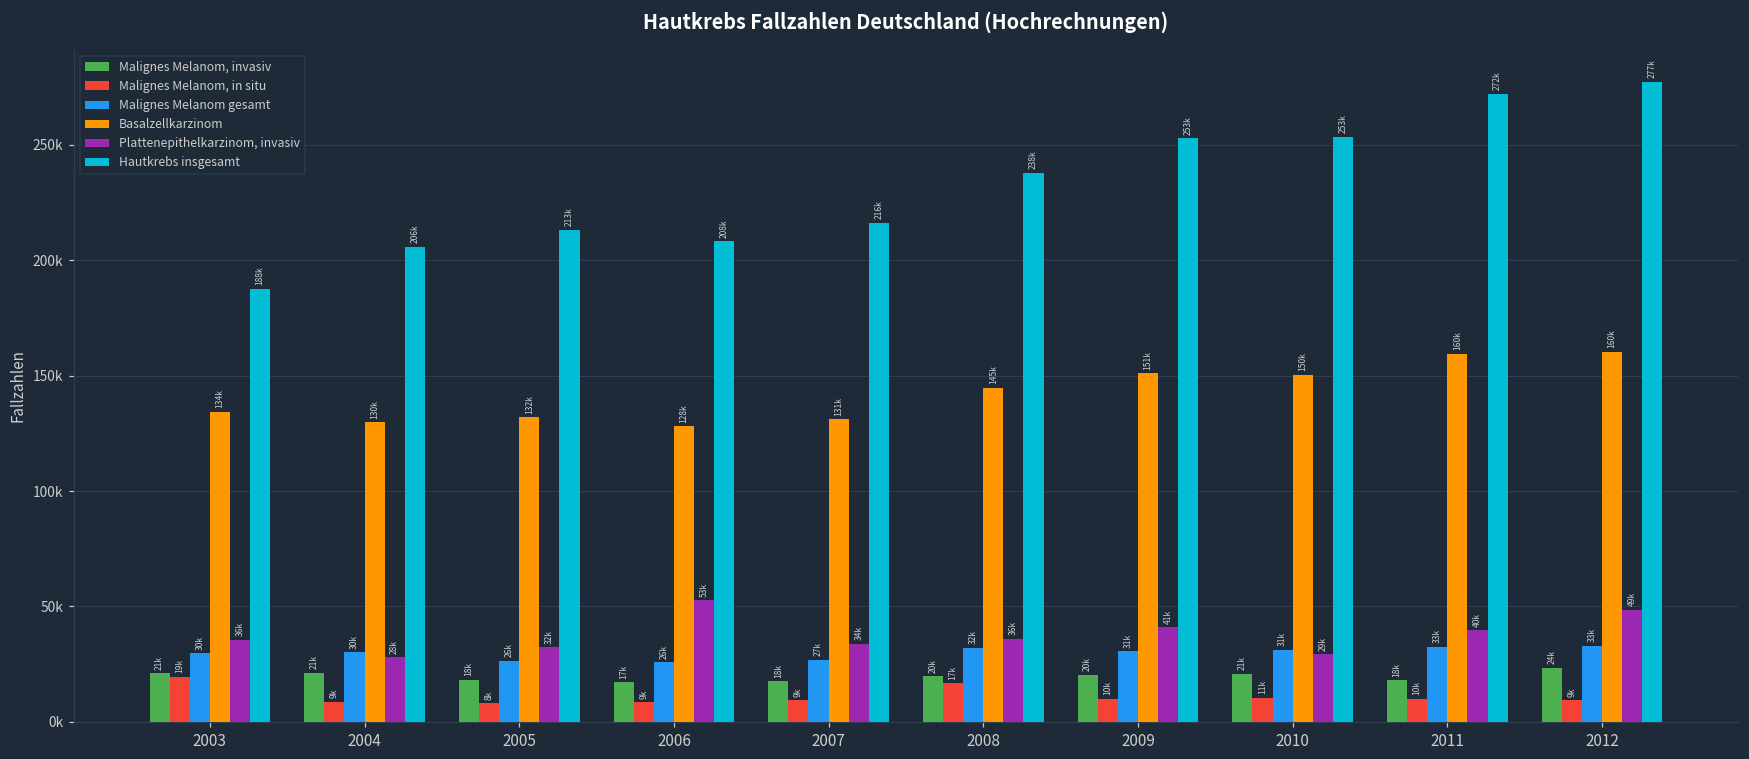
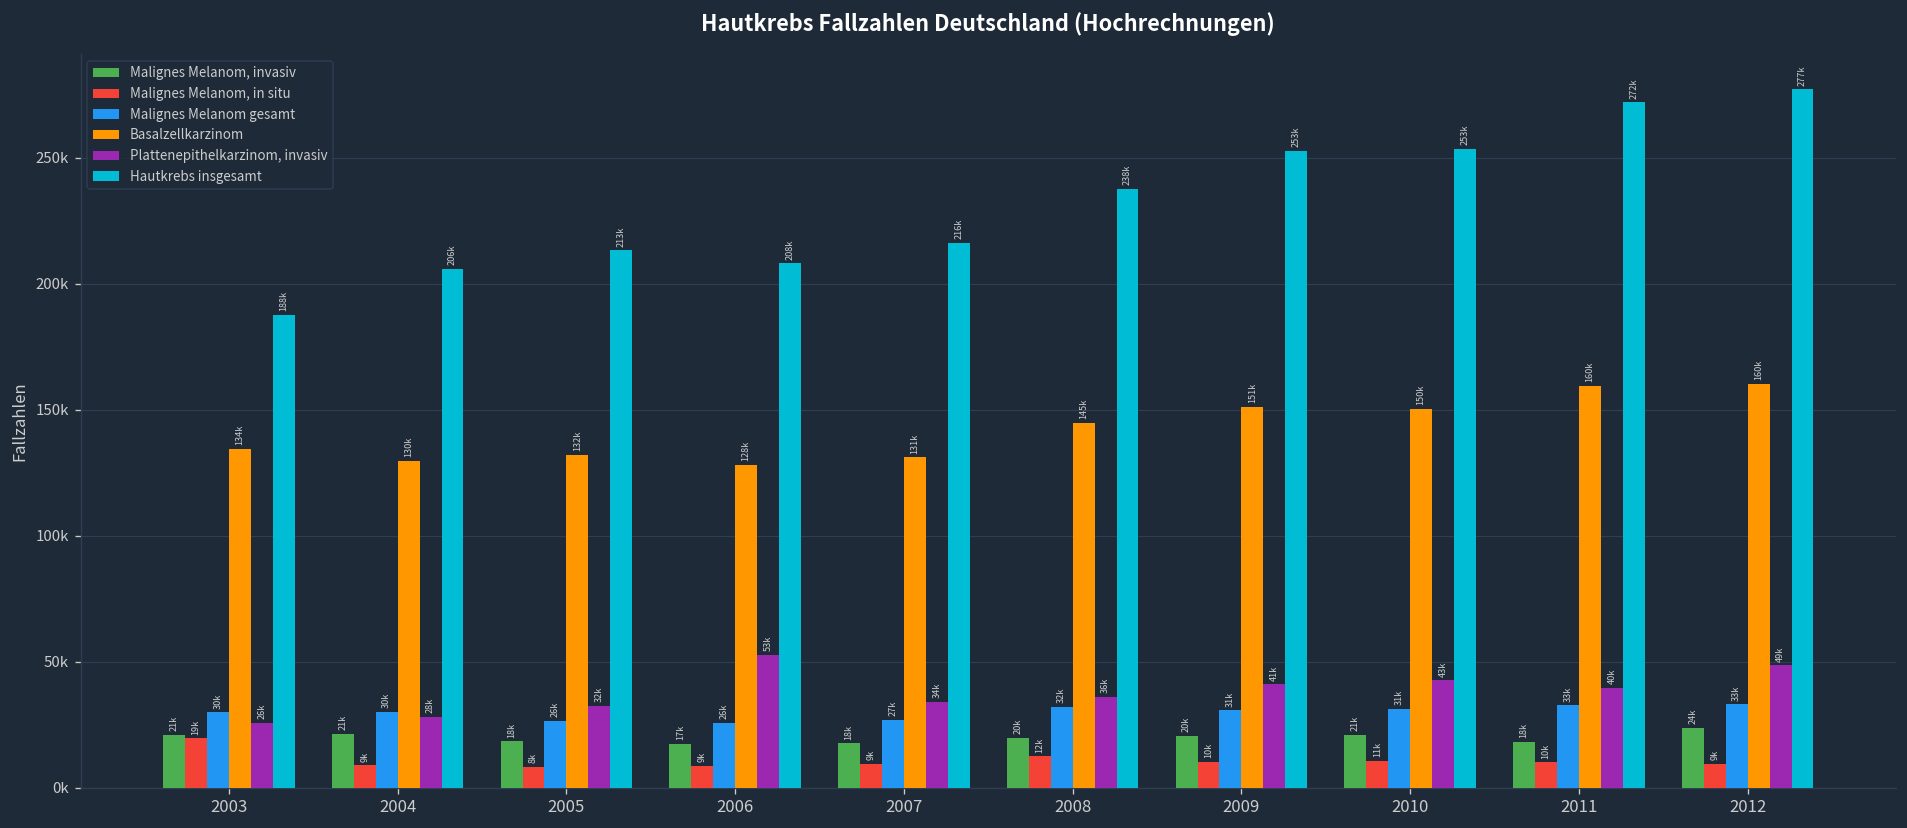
  {
    "Malignes Melanom, invasiv": {
      "2003": "21k",
      "2004": "21k",
      "2005": "18k",
      "2006": "17k",
      "2007": "18k",
      "2008": "20k",
      "2009": "20k",
      "2010": "21k",
      "2011": "18k",
      "2012": "24k"
    },
    "Malignes Melanom, in situ": {
      "2003": "19k",
      "2004": "9k",
      "2005": "8k",
      "2006": "9k",
      "2007": "9k",
-     "2008": "17k",
+     "2008": "12k",
      "2009": "10k",
      "2010": "11k",
      "2011": "10k",
      "2012": "9k"
    },
    "Basalzellkarzinom": {
      "2003": "134k",
      "2004": "130k",
      "2005": "132k",
      "2006": "128k",
      "2007": "131k",
      "2008": "145k",
      "2009": "151k",
      "2010": "150k",
      "2011": "160k",
      "2012": "160k"
    },
    "Plattenepithelkarzinom, invasiv": {
-     "2003": "36k",
+     "2003": "26k",
      "2004": "28k",
      "2005": "32k",
      "2006": "53k",
      "2007": "34k",
      "2008": "36k",
      "2009": "41k",
-     "2010": "29k",
+     "2010": "43k",
      "2011": "40k",
      "2012": "49k"
    }
  }
